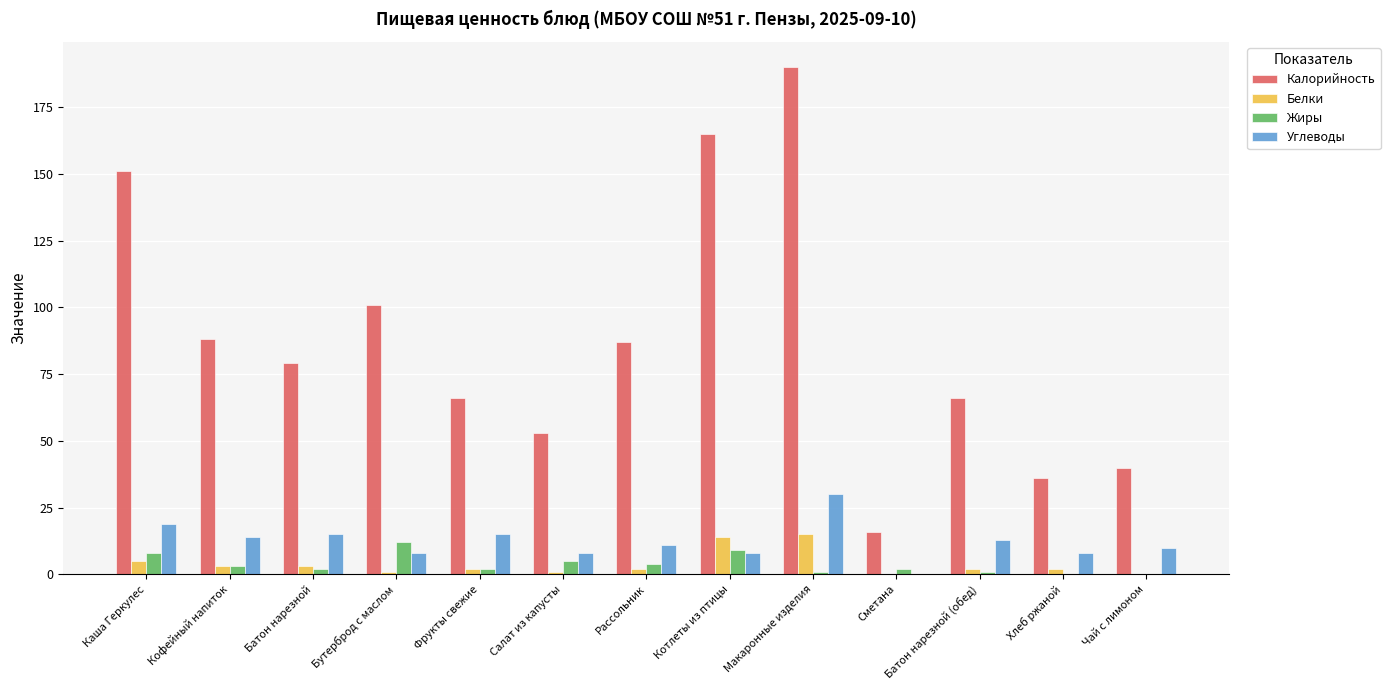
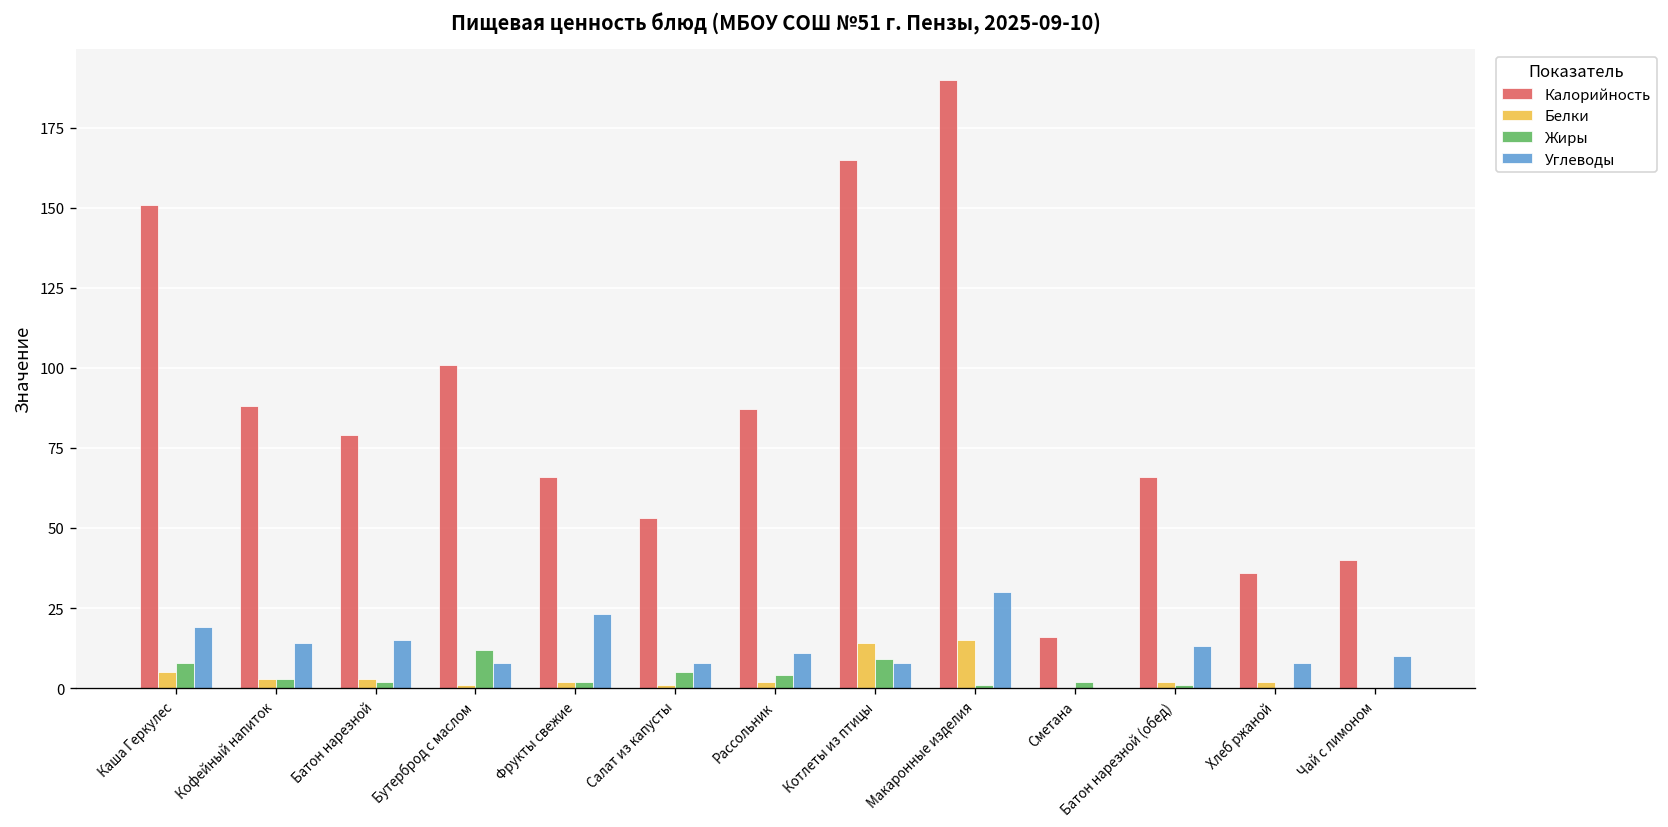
  {
    "Калорийность": {
      "Каша Геркулес": 151,
      "Кофейный напиток": 88,
      "Батон нарезной": 79,
      "Бутерброд с маслом": 101,
      "Фрукты свежие": 66,
      "Салат из капусты": 53,
      "Рассольник": 87,
      "Котлеты из птицы": 165,
      "Макаронные изделия": 190,
      "Сметана": 16,
      "Батон нарезной (обед)": 66,
      "Хлеб ржаной": 36,
      "Чай с лимоном": 40
    },
    "Белки": {
      "Каша Геркулес": 5,
      "Кофейный напиток": 3,
      "Батон нарезной": 3,
      "Бутерброд с маслом": 1,
      "Фрукты свежие": 2,
      "Салат из капусты": 1,
      "Рассольник": 2,
      "Котлеты из птицы": 14,
      "Макаронные изделия": 15,
      "Сметана": 0,
      "Батон нарезной (обед)": 2,
      "Хлеб ржаной": 2,
      "Чай с лимоном": 0
    },
    "Жиры": {
      "Каша Геркулес": 8,
      "Кофейный напиток": 3,
      "Батон нарезной": 2,
      "Бутерброд с маслом": 12,
      "Фрукты свежие": 2,
      "Салат из капусты": 5,
      "Рассольник": 4,
      "Котлеты из птицы": 9,
      "Макаронные изделия": 1,
      "Сметана": 2,
      "Батон нарезной (обед)": 1,
      "Хлеб ржаной": 0,
      "Чай с лимоном": 0
    },
    "Углеводы": {
      "Каша Геркулес": 19,
      "Кофейный напиток": 14,
      "Батон нарезной": 15,
      "Бутерброд с маслом": 8,
-     "Фрукты свежие": 15,
+     "Фрукты свежие": 23,
      "Салат из капусты": 8,
      "Рассольник": 11,
      "Котлеты из птицы": 8,
      "Макаронные изделия": 30,
      "Сметана": 0,
      "Батон нарезной (обед)": 13,
      "Хлеб ржаной": 8,
      "Чай с лимоном": 10
    }
  }
